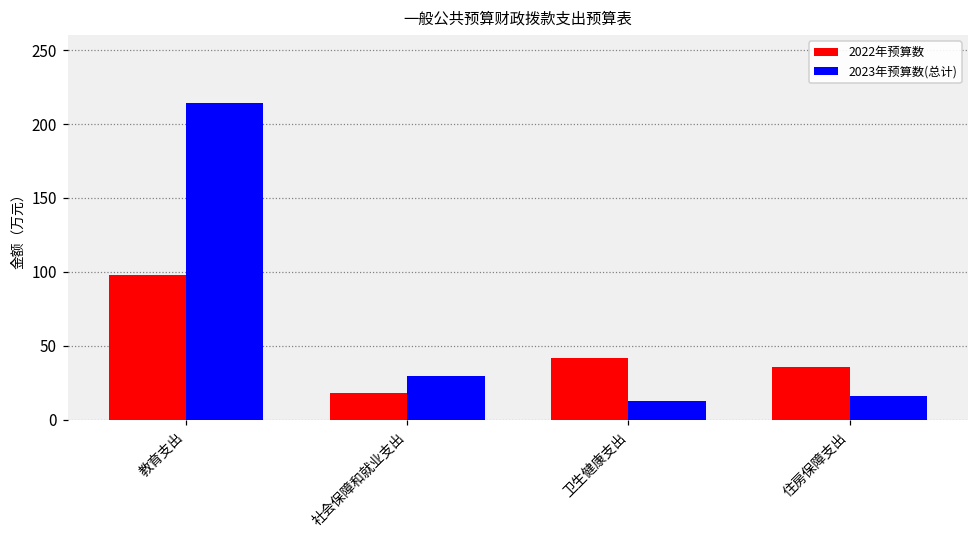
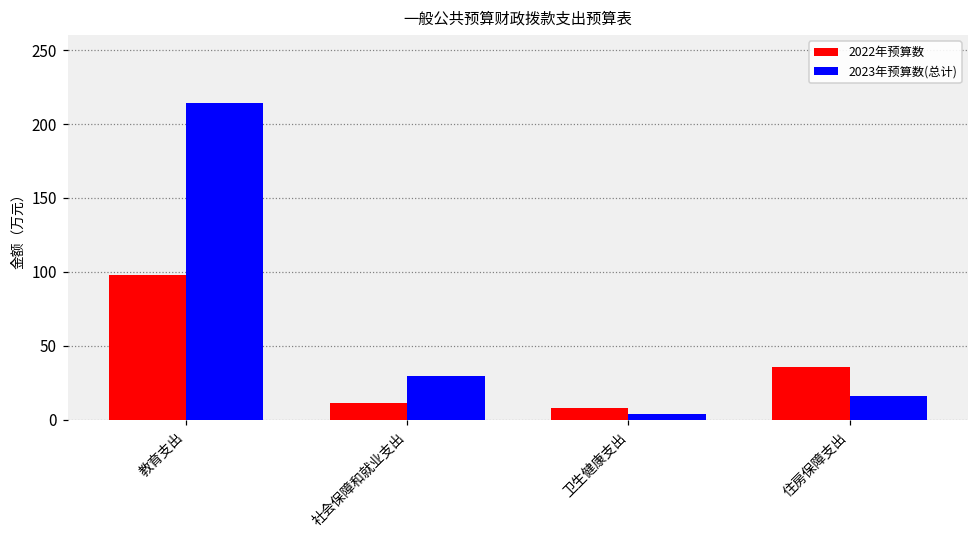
  {
    "2022年预算数": {
      "教育支出": 98,
-     "社会保障和就业支出": 18,
-     "卫生健康支出": 42,
+     "社会保障和就业支出": 11,
+     "卫生健康支出": 8,
      "住房保障支出": 36
    },
    "2023年预算数(总计)": {
      "教育支出": 214,
      "社会保障和就业支出": 29,
-     "卫生健康支出": 13,
+     "卫生健康支出": 4,
      "住房保障支出": 16
    }
  }
